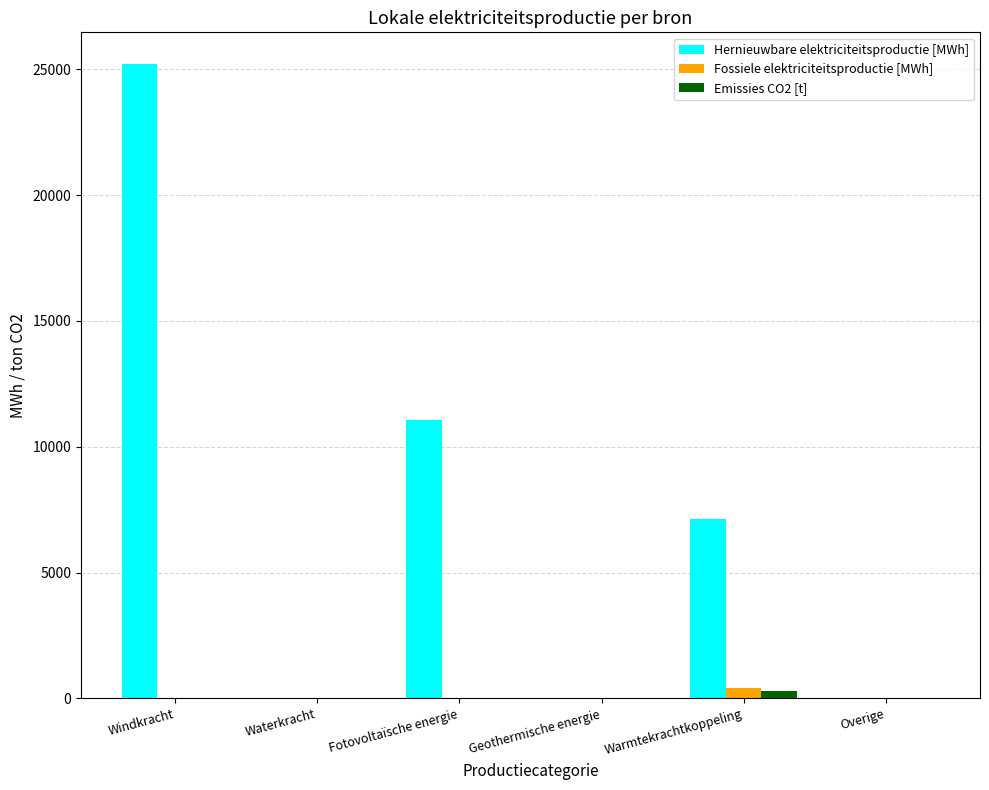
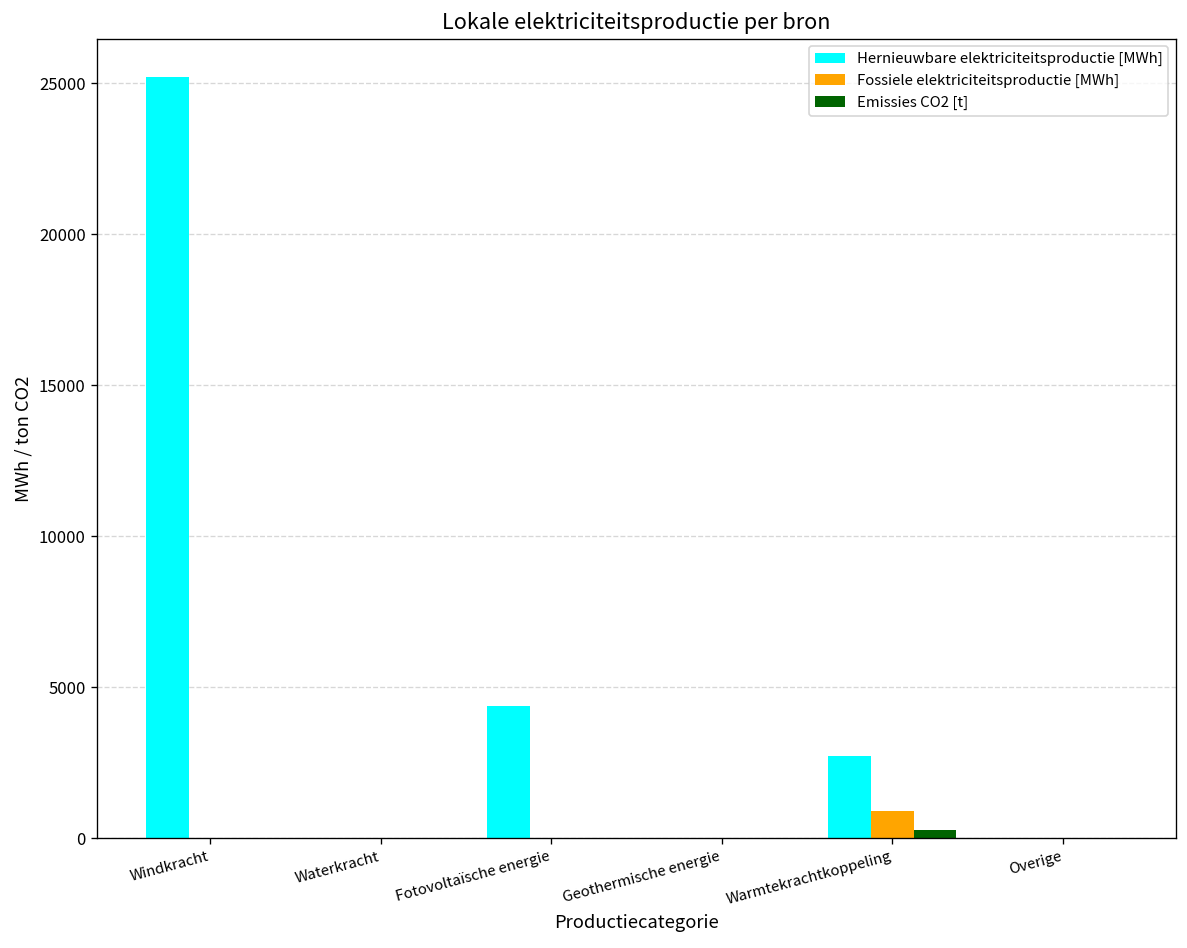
  {
    "Hernieuwbare elektriciteitsproductie [MWh]": {
      "Windkracht": 25200,
      "Waterkracht": 0,
-     "Fotovoltaïsche energie": 11100,
+     "Fotovoltaïsche energie": 4400,
      "Geothermische energie": 0,
-     "Warmtekrachtkoppeling": 7100,
+     "Warmtekrachtkoppeling": 2700,
      "Overige": 0
    },
    "Fossiele elektriciteitsproductie [MWh]": {
      "Windkracht": 0,
      "Waterkracht": 0,
      "Fotovoltaïsche energie": 0,
      "Geothermische energie": 0,
-     "Warmtekrachtkoppeling": 400,
+     "Warmtekrachtkoppeling": 900,
      "Overige": 0
    },
    "Emissies CO2 [t]": {
      "Windkracht": 0,
      "Waterkracht": 0,
      "Fotovoltaïsche energie": 0,
      "Geothermische energie": 0,
      "Warmtekrachtkoppeling": 300,
      "Overige": 0
    }
  }
